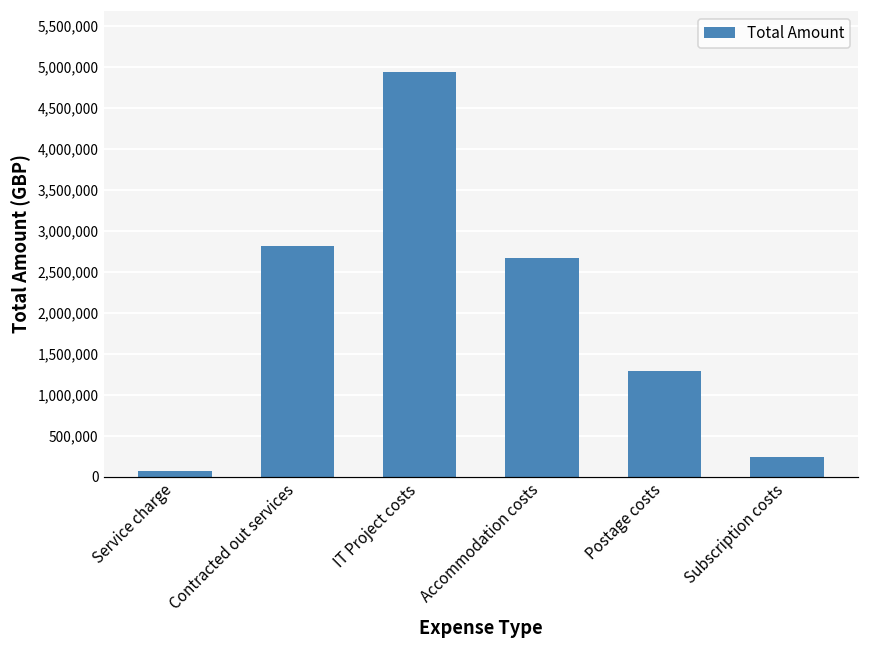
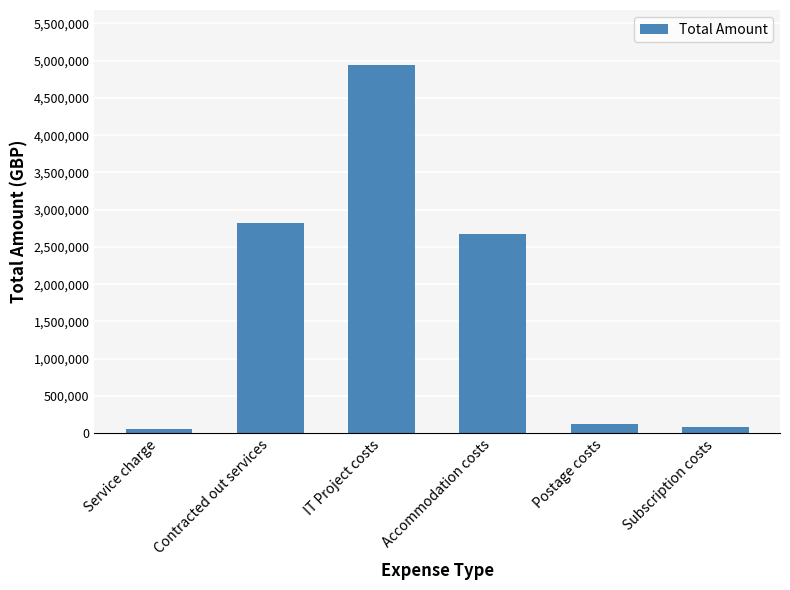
  {
    "Service charge": "100,000",
    "Contracted out services": "2,800,000",
    "IT Project costs": "4,900,000",
    "Accommodation costs": "2,700,000",
-   "Postage costs": "1,300,000",
-   "Subscription costs": "200,000"
+   "Postage costs": "100,000",
+   "Subscription costs": "100,000"
  }
